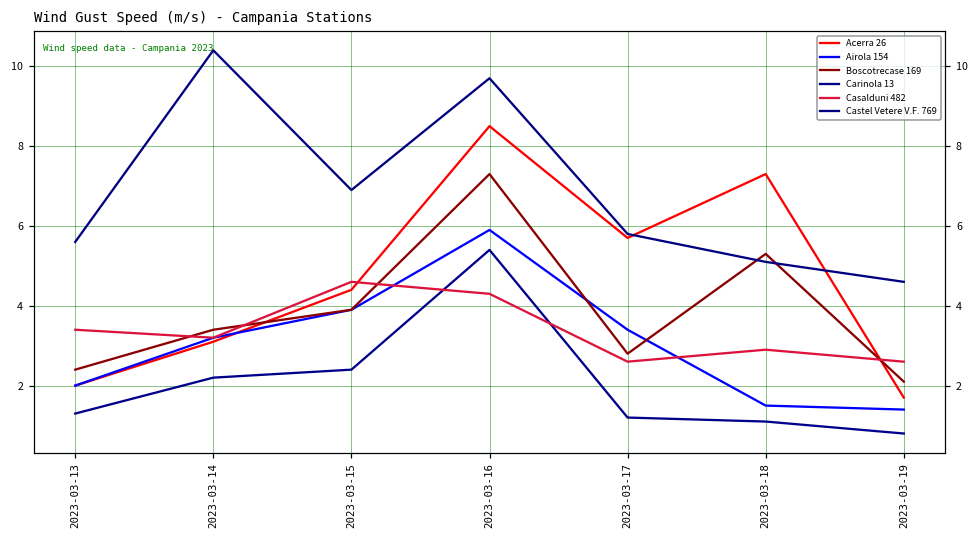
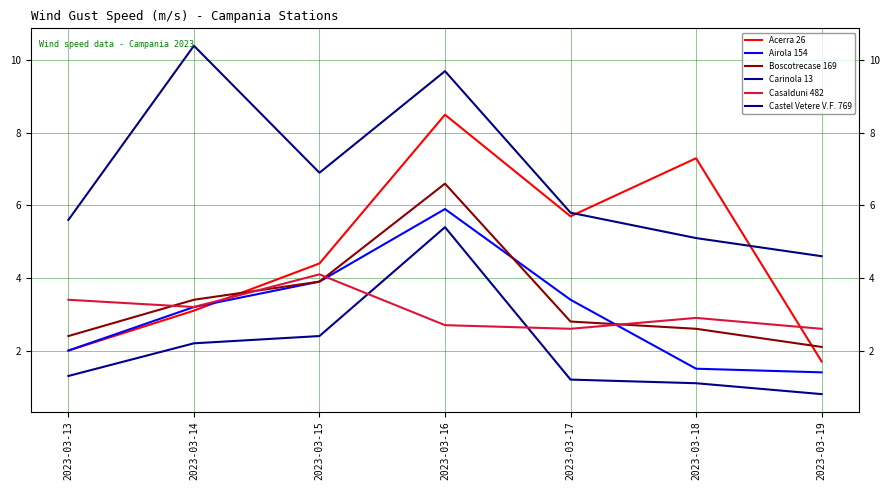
  {
    "Acerra 26": {
      "2023-03-14": 3.1,
      "2023-03-15": 4.4,
      "2023-03-16": 8.5,
      "2023-03-17": 5.7,
      "2023-03-18": 7.3,
      "2023-03-19": 1.7
    },
    "Airola 154": {
      "2023-03-16": 5.9,
      "2023-03-17": 3.4,
      "2023-03-18": 1.5,
      "2023-03-19": 1.4
    },
    "Boscotrecase 169": {
      "2023-03-13": 2.4,
      "2023-03-14": 3.4,
-     "2023-03-16": 7.3,
+     "2023-03-16": 6.6,
      "2023-03-17": 2.8,
-     "2023-03-18": 5.3,
+     "2023-03-18": 2.6,
      "2023-03-19": 2.1
    },
    "Casalduni 482": {
      "2023-03-13": 3.4,
-     "2023-03-15": 4.6,
-     "2023-03-16": 4.3,
+     "2023-03-15": 4.1,
+     "2023-03-16": 2.7,
      "2023-03-17": 2.6,
      "2023-03-18": 2.9,
      "2023-03-19": 2.6
    }
  }
